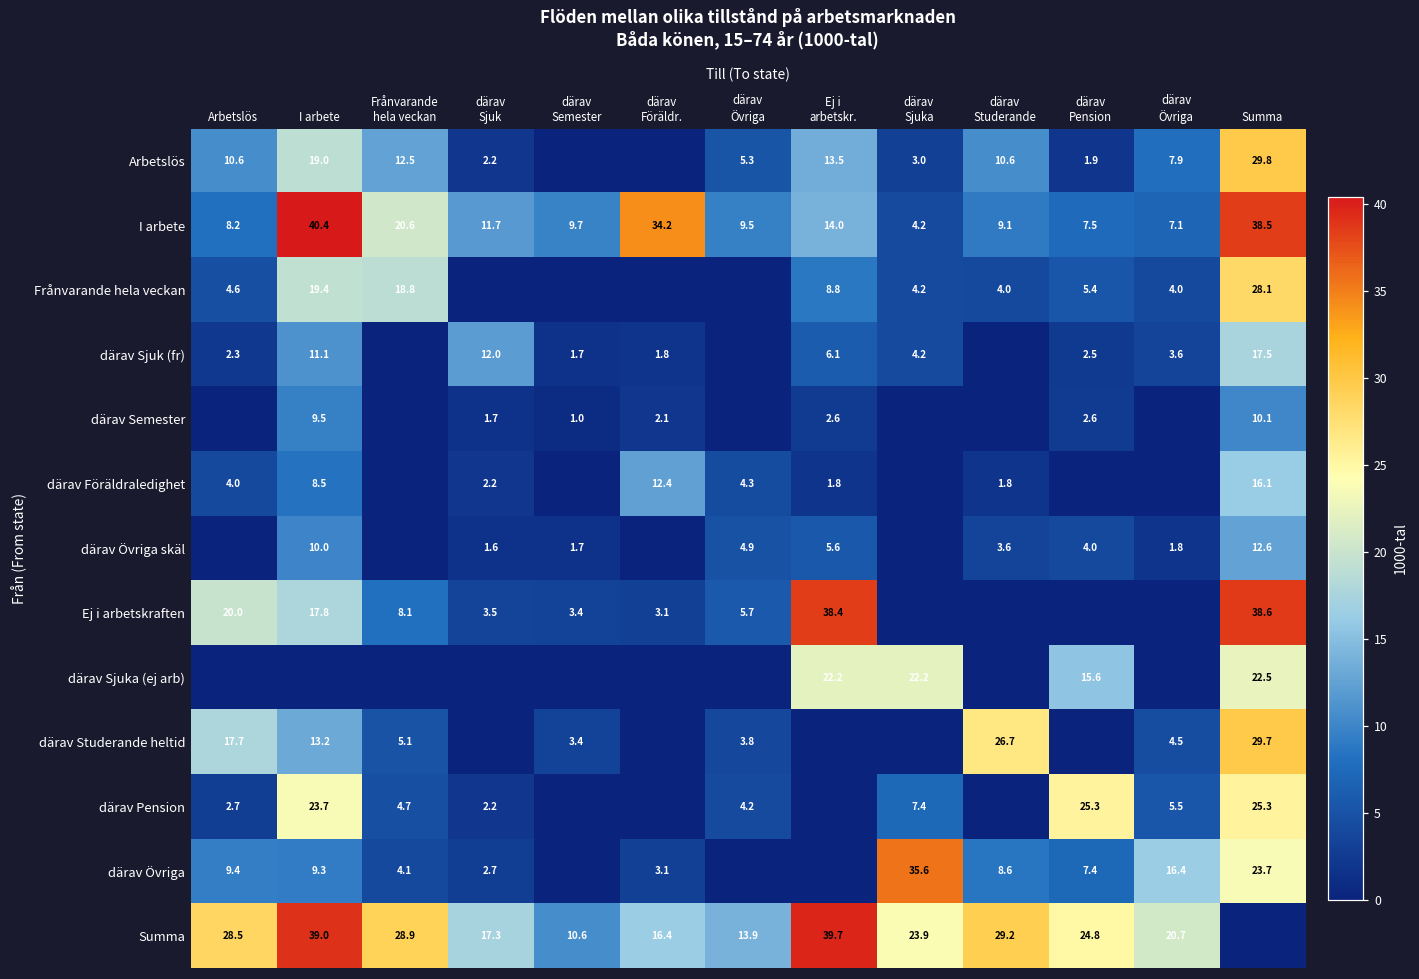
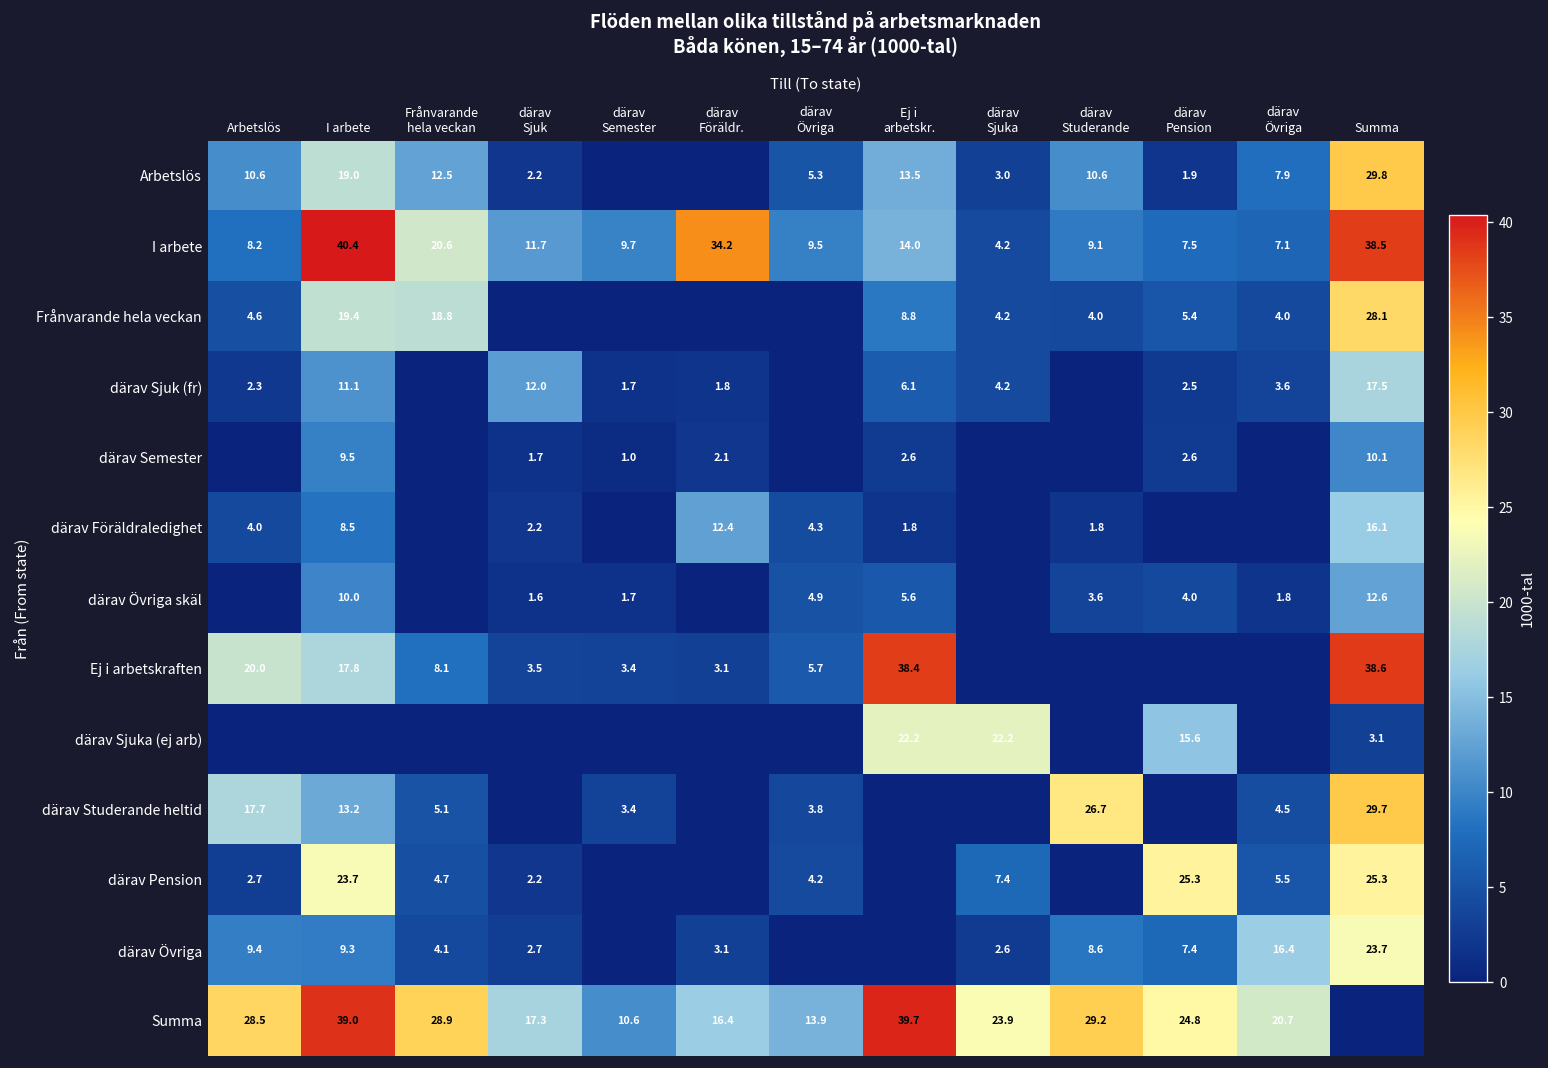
  {
    "Arbetslös": {
      "Arbetslös": 10.6,
      "I arbete": 19.0,
      "Frånvarande hela veckan": 12.5,
      "därav Sjuk": 2.2,
      "Ej i arbetskr.": 13.5,
      "därav Sjuka": 3.0,
      "därav Studerande": 10.6,
      "därav Pension": 1.9,
      "Summa": 29.8
    },
    "I arbete": {
      "Arbetslös": 8.2,
      "I arbete": 40.4,
      "Frånvarande hela veckan": 20.6,
      "därav Sjuk": 11.7,
      "därav Semester": 9.7,
      "därav Föräldr.": 34.2,
      "Ej i arbetskr.": 14.0,
      "därav Sjuka": 4.2,
      "därav Studerande": 9.1,
      "därav Pension": 7.5,
      "Summa": 38.5
    },
    "Frånvarande hela veckan": {
      "Arbetslös": 4.6,
      "I arbete": 19.4,
      "Frånvarande hela veckan": 18.8,
      "Ej i arbetskr.": 8.8,
      "därav Sjuka": 4.2,
      "därav Studerande": 4.0,
      "därav Pension": 5.4,
      "Summa": 28.1
    },
    "därav Sjuk (fr)": {
      "Arbetslös": 2.3,
      "I arbete": 11.1,
      "därav Sjuk": 12.0,
      "därav Semester": 1.7,
      "därav Föräldr.": 1.8,
      "Ej i arbetskr.": 6.1,
      "därav Sjuka": 4.2,
      "därav Pension": 2.5,
      "Summa": 17.5
    },
    "därav Semester": {
      "I arbete": 9.5,
      "därav Sjuk": 1.7,
      "därav Semester": 1.0,
      "därav Föräldr.": 2.1,
      "Ej i arbetskr.": 2.6,
      "därav Pension": 2.6,
      "Summa": 10.1
    },
    "därav Föräldraledighet": {
      "Arbetslös": 4.0,
      "I arbete": 8.5,
      "därav Sjuk": 2.2,
      "därav Föräldr.": 12.4,
      "Ej i arbetskr.": 1.8,
      "därav Studerande": 1.8,
      "Summa": 16.1
    },
    "därav Övriga skäl": {
      "I arbete": 10.0,
      "därav Sjuk": 1.6,
      "därav Semester": 1.7,
      "Ej i arbetskr.": 5.6,
      "därav Studerande": 3.6,
      "därav Pension": 4.0,
      "Summa": 12.6
    },
    "Ej i arbetskraften": {
      "Arbetslös": 20.0,
      "I arbete": 17.8,
      "Frånvarande hela veckan": 8.1,
      "därav Sjuk": 3.5,
      "därav Semester": 3.4,
      "därav Föräldr.": 3.1,
      "Ej i arbetskr.": 38.4,
      "Summa": 38.6
    },
    "därav Sjuka (ej arb)": {
      "Ej i arbetskr.": 22.2,
      "därav Sjuka": 22.2,
      "därav Pension": 15.6,
-     "Summa": 22.5
+     "Summa": 3.1
    },
    "därav Studerande heltid": {
      "Arbetslös": 17.7,
      "I arbete": 13.2,
      "Frånvarande hela veckan": 5.1,
      "därav Semester": 3.4,
      "därav Studerande": 26.7,
      "Summa": 29.7
    },
    "därav Pension": {
      "Arbetslös": 2.7,
      "I arbete": 23.7,
      "Frånvarande hela veckan": 4.7,
      "därav Sjuk": 2.2,
      "därav Sjuka": 7.4,
      "därav Pension": 25.3,
      "Summa": 25.3
    },
    "därav Övriga": {
      "Arbetslös": 9.4,
      "I arbete": 9.3,
      "Frånvarande hela veckan": 4.1,
      "därav Sjuk": 2.7,
      "därav Föräldr.": 3.1,
-     "därav Sjuka": 35.6,
+     "därav Sjuka": 2.6,
      "därav Studerande": 8.6,
      "därav Pension": 7.4,
      "Summa": 23.7
    },
    "Summa": {
      "Arbetslös": 28.5,
      "I arbete": 39.0,
      "Frånvarande hela veckan": 28.9,
      "därav Sjuk": 17.3,
      "därav Semester": 10.6,
      "därav Föräldr.": 16.4,
      "Ej i arbetskr.": 39.7,
      "därav Sjuka": 23.9,
      "därav Studerande": 29.2,
      "därav Pension": 24.8
    }
  }
